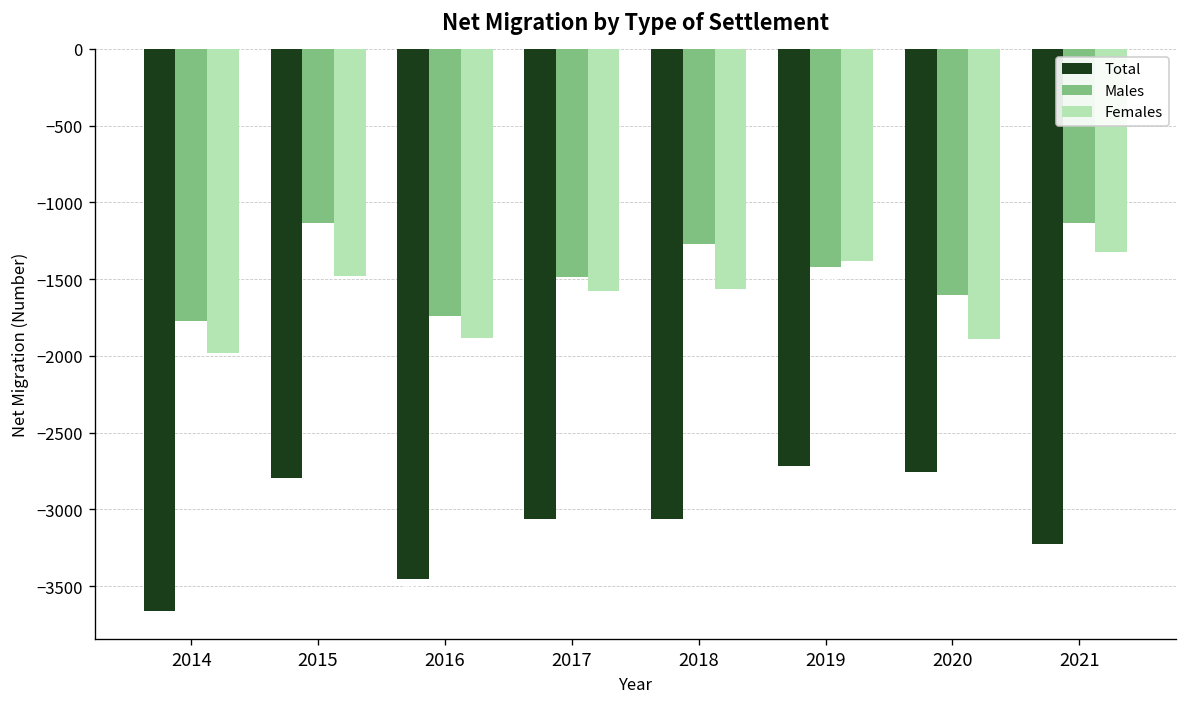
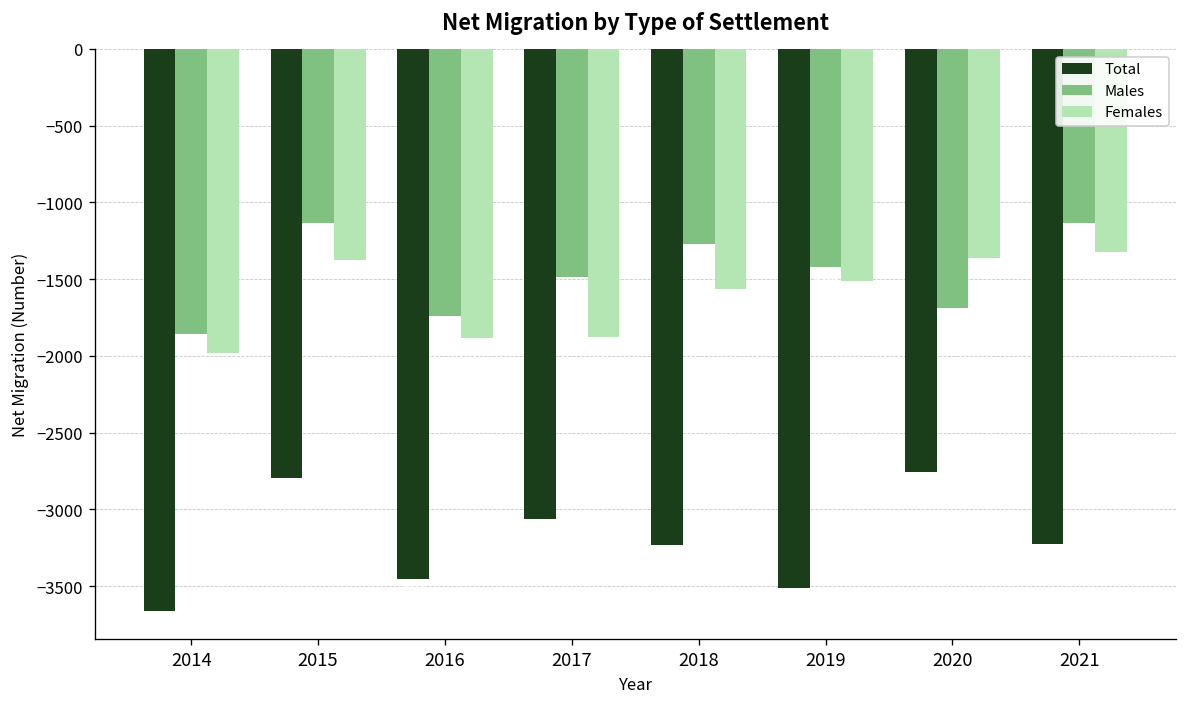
  {
    "Total": {
      "2014": -3660,
      "2015": -2800,
      "2016": -3460,
      "2017": -3060,
-     "2018": -3060,
-     "2019": -2720,
+     "2018": -3230,
+     "2019": -3510,
      "2020": -2750,
      "2021": -3220
    },
    "Males": {
-     "2014": -1770,
+     "2014": -1850,
      "2015": -1130,
      "2016": -1740,
      "2017": -1480,
      "2018": -1270,
      "2019": -1420,
-     "2020": -1600,
+     "2020": -1690,
      "2021": -1130
    },
    "Females": {
      "2014": -1980,
-     "2015": -1480,
+     "2015": -1370,
      "2016": -1880,
-     "2017": -1580,
+     "2017": -1870,
      "2018": -1560,
-     "2019": -1380,
-     "2020": -1890,
+     "2019": -1510,
+     "2020": -1370,
      "2021": -1320
    }
  }
